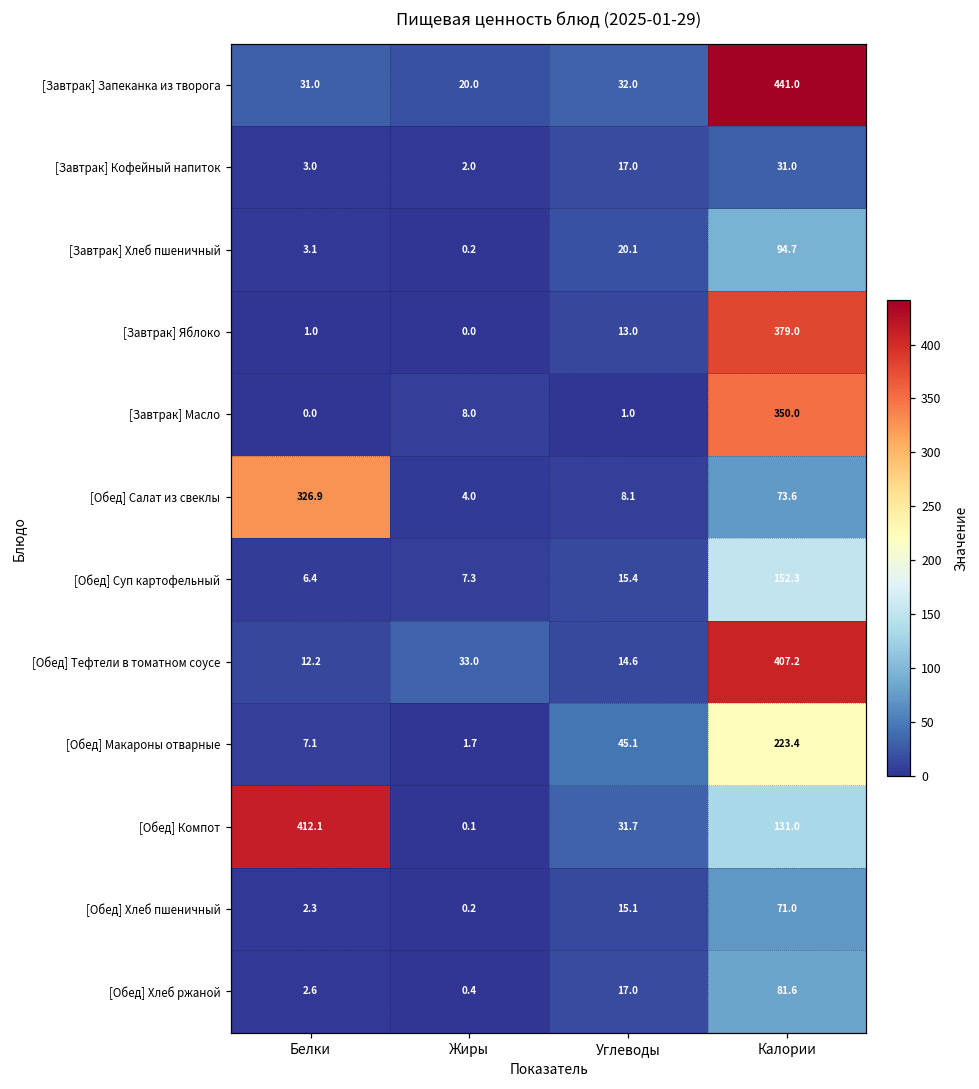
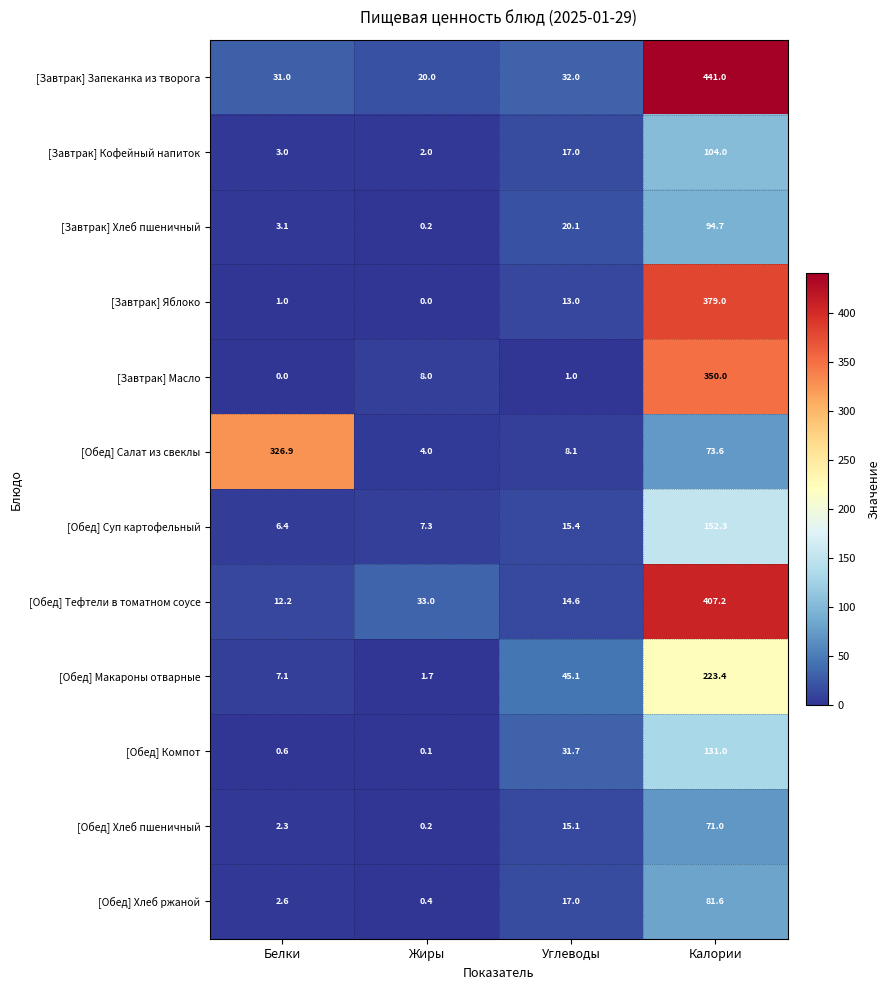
  {
    "[Завтрак] Запеканка из творога": {
      "Белки": 31.0,
      "Жиры": 20.0,
      "Углеводы": 32.0,
      "Калории": 441.0
    },
    "[Завтрак] Кофейный напиток": {
      "Белки": 3.0,
      "Жиры": 2.0,
      "Углеводы": 17.0,
-     "Калории": 31.0
+     "Калории": 104.0
    },
    "[Завтрак] Хлеб пшеничный": {
      "Белки": 3.1,
      "Жиры": 0.2,
      "Углеводы": 20.1,
      "Калории": 94.7
    },
    "[Завтрак] Яблоко": {
      "Белки": 1.0,
      "Жиры": 0.0,
      "Углеводы": 13.0,
      "Калории": 379.0
    },
    "[Завтрак] Масло": {
      "Белки": 0.0,
      "Жиры": 8.0,
      "Углеводы": 1.0,
      "Калории": 350.0
    },
    "[Обед] Салат из свеклы": {
      "Белки": 326.9,
      "Жиры": 4.0,
      "Углеводы": 8.1,
      "Калории": 73.6
    },
    "[Обед] Суп картофельный": {
      "Белки": 6.4,
      "Жиры": 7.3,
      "Углеводы": 15.4,
      "Калории": 152.3
    },
    "[Обед] Тефтели в томатном соусе": {
      "Белки": 12.2,
      "Жиры": 33.0,
      "Углеводы": 14.6,
      "Калории": 407.2
    },
    "[Обед] Макароны отварные": {
      "Белки": 7.1,
      "Жиры": 1.7,
      "Углеводы": 45.1,
      "Калории": 223.4
    },
    "[Обед] Компот": {
-     "Белки": 412.1,
+     "Белки": 0.6,
      "Жиры": 0.1,
      "Углеводы": 31.7,
      "Калории": 131.0
    },
    "[Обед] Хлеб пшеничный": {
      "Белки": 2.3,
      "Жиры": 0.2,
      "Углеводы": 15.1,
      "Калории": 71.0
    },
    "[Обед] Хлеб ржаной": {
      "Белки": 2.6,
      "Жиры": 0.4,
      "Углеводы": 17.0,
      "Калории": 81.6
    }
  }
